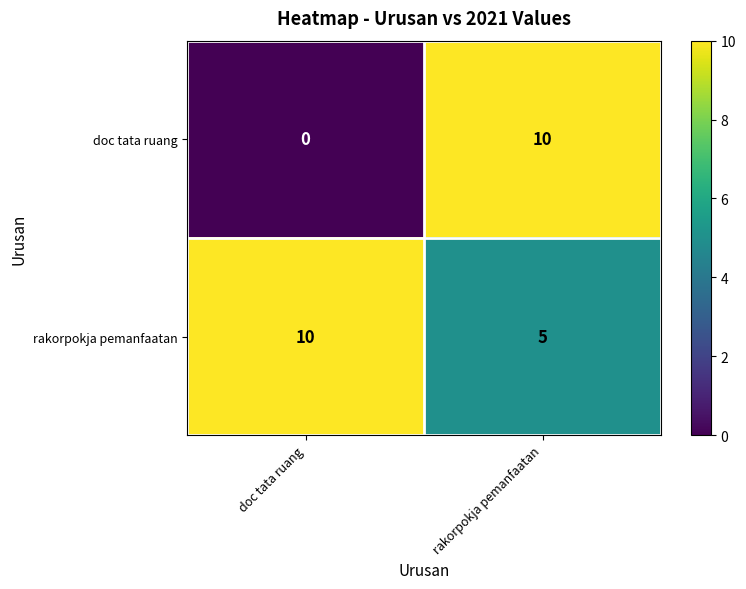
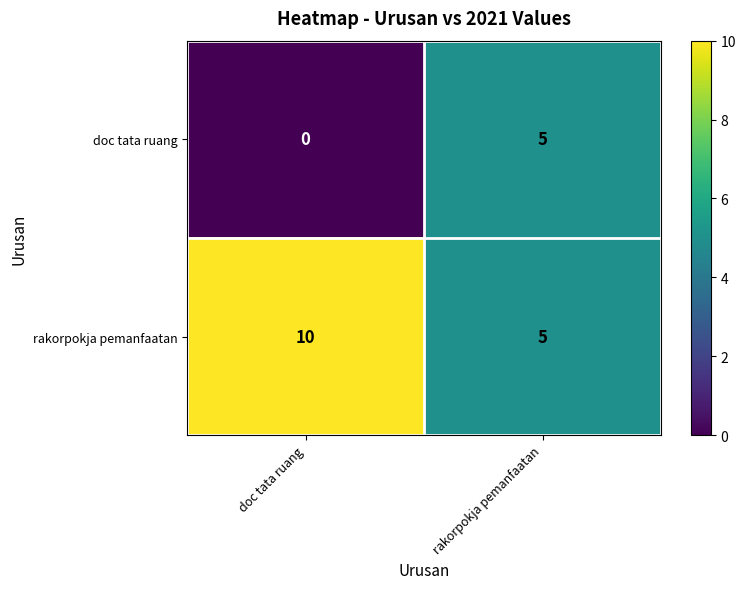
  {
    "doc tata ruang": {
      "doc tata ruang": 0,
-     "rakorpokja pemanfaatan": 10
+     "rakorpokja pemanfaatan": 5
    },
    "rakorpokja pemanfaatan": {
      "doc tata ruang": 10,
      "rakorpokja pemanfaatan": 5
    }
  }
